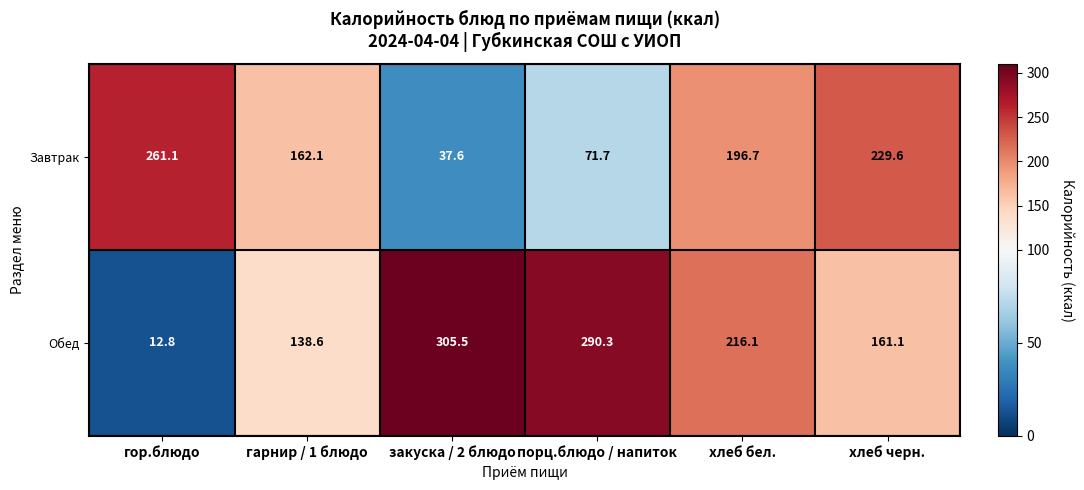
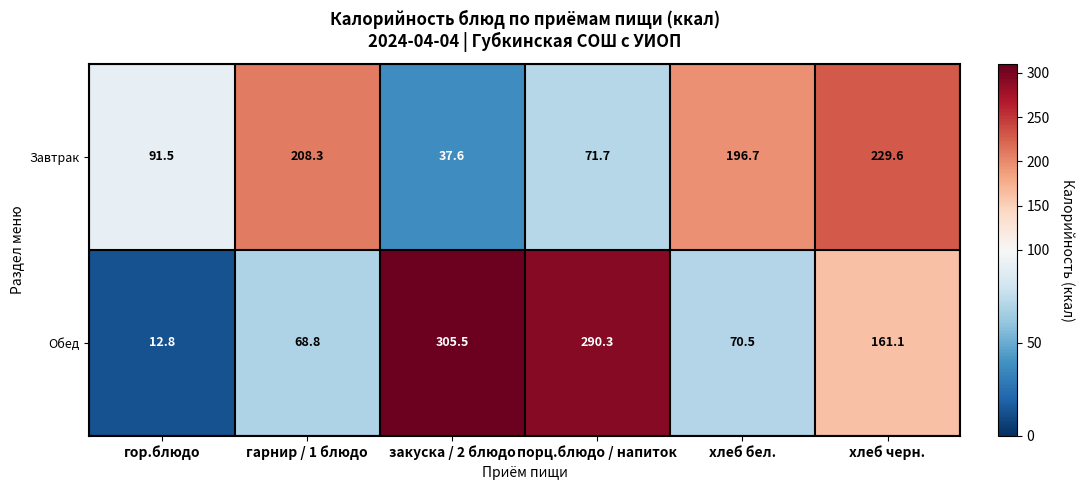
  {
    "Завтрак": {
-     "гор.блюдо": 261.1,
-     "гарнир / 1 блюдо": 162.1,
+     "гор.блюдо": 91.5,
+     "гарнир / 1 блюдо": 208.3,
      "закуска / 2 блюдо": 37.6,
      "порц.блюдо / напиток": 71.7,
      "хлеб бел.": 196.7,
      "хлеб черн.": 229.6
    },
    "Обед": {
      "гор.блюдо": 12.8,
-     "гарнир / 1 блюдо": 138.6,
+     "гарнир / 1 блюдо": 68.8,
      "закуска / 2 блюдо": 305.5,
      "порц.блюдо / напиток": 290.3,
-     "хлеб бел.": 216.1,
+     "хлеб бел.": 70.5,
      "хлеб черн.": 161.1
    }
  }
